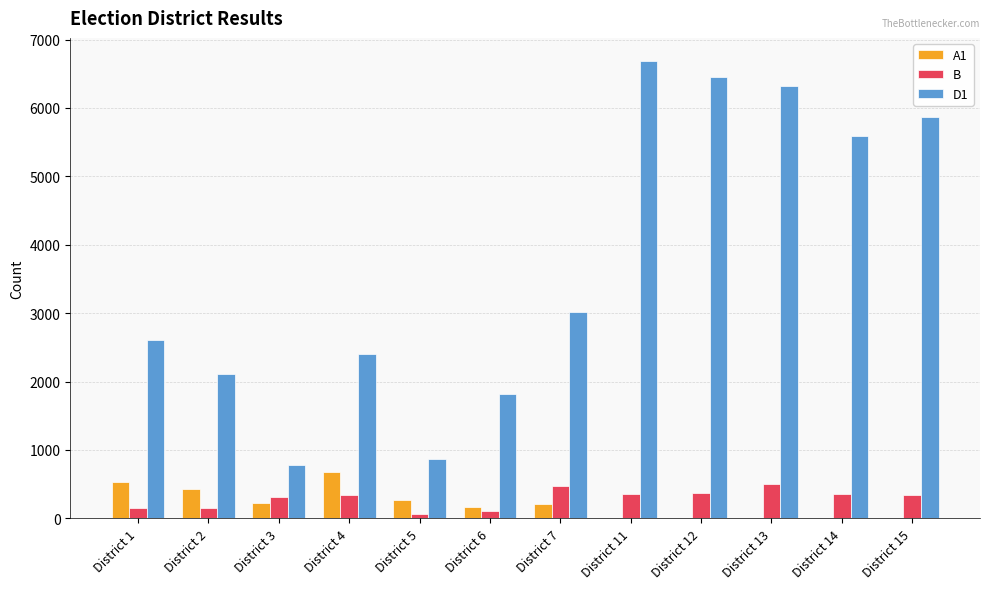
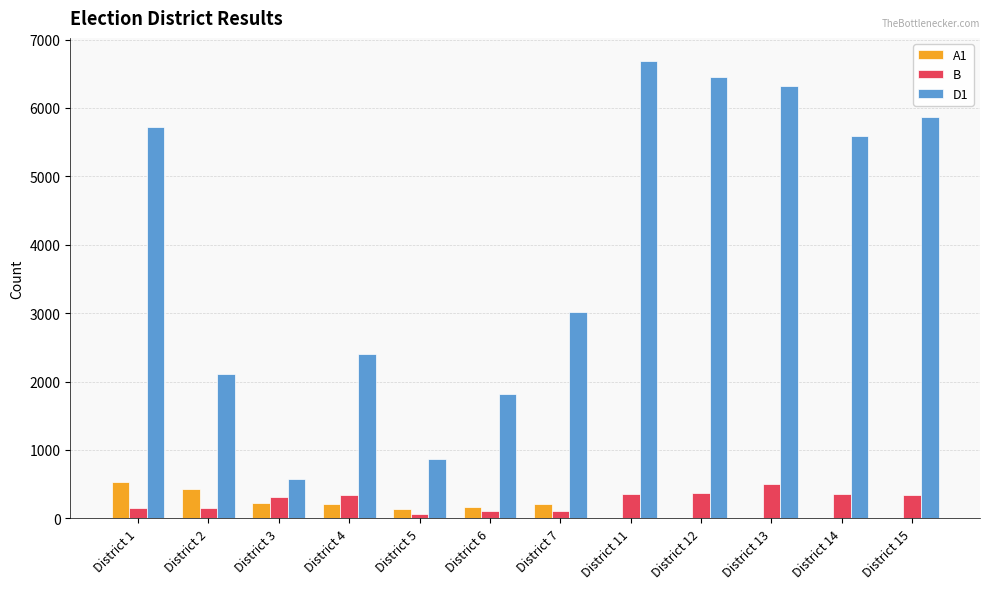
  {
    "A1": {
      "District 1": 500,
      "District 2": 400,
      "District 3": 200,
-     "District 4": 700,
-     "District 5": 300,
+     "District 4": 200,
+     "District 5": 100,
      "District 6": 200,
      "District 7": 200,
      "District 11": 0,
      "District 12": 0,
      "District 13": 0,
      "District 14": 0,
      "District 15": 0
    },
    "B": {
      "District 1": 100,
      "District 2": 200,
      "District 3": 300,
      "District 4": 300,
      "District 5": 100,
      "District 6": 100,
-     "District 7": 500,
+     "District 7": 100,
      "District 11": 400,
      "District 12": 400,
      "District 13": 500,
      "District 14": 400,
      "District 15": 300
    },
    "D1": {
-     "District 1": 2600,
+     "District 1": 5700,
      "District 2": 2100,
-     "District 3": 800,
+     "District 3": 600,
      "District 4": 2400,
      "District 5": 900,
      "District 6": 1800,
      "District 7": 3000,
      "District 11": 6700,
      "District 12": 6500,
      "District 13": 6300,
      "District 14": 5600,
      "District 15": 5900
    }
  }
